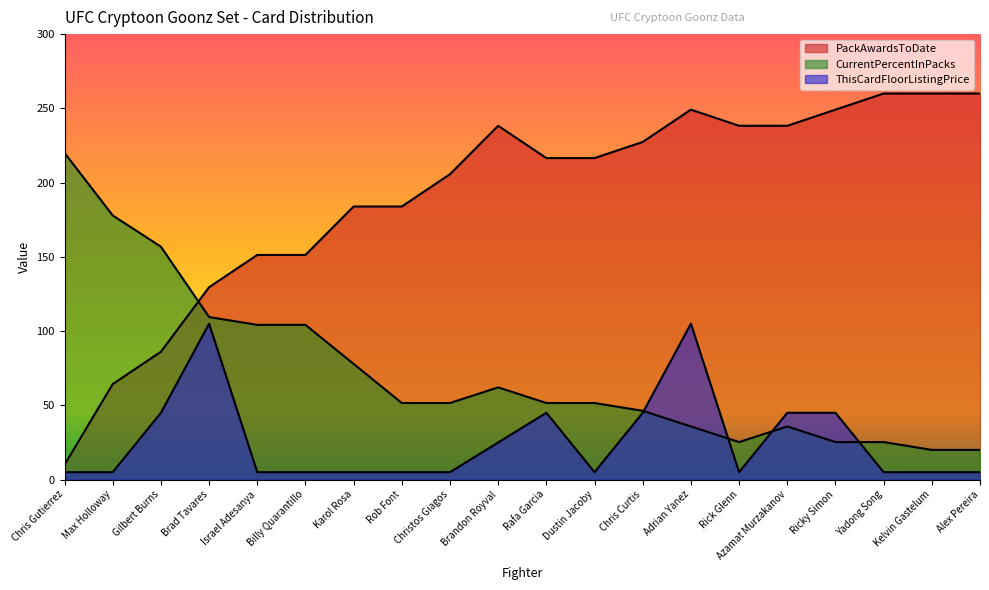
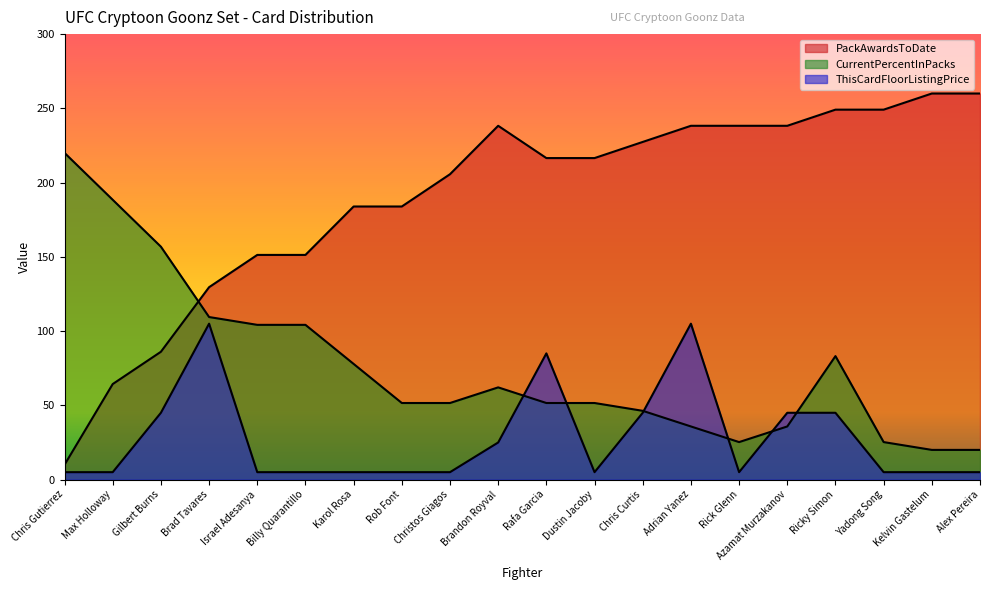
  {
    "PackAwardsToDate": {
      "Chris Gutierrez": 10,
      "Max Holloway": 64,
      "Gilbert Burns": 86,
      "Brad Tavares": 130,
      "Israel Adesanya": 151,
      "Billy Quarantillo": 151,
      "Karol Rosa": 184,
      "Rob Font": 184,
      "Christos Giagos": 206,
      "Brandon Royval": 238,
      "Rafa Garcia": 217,
      "Dustin Jacoby": 217,
      "Chris Curtis": 227,
-     "Adrian Yanez": 249,
+     "Adrian Yanez": 238,
      "Rick Glenn": 238,
      "Azamat Murzakanov": 238,
      "Ricky Simon": 249,
-     "Yadong Song": 260,
+     "Yadong Song": 249,
      "Kelvin Gastelum": 260,
      "Alex Pereira": 260
    },
    "CurrentPercentInPacks": {
      "Chris Gutierrez": 220,
-     "Max Holloway": 178,
+     "Max Holloway": 188,
      "Gilbert Burns": 157,
      "Brad Tavares": 109,
      "Israel Adesanya": 104,
      "Billy Quarantillo": 104,
      "Karol Rosa": 78,
      "Rob Font": 52,
      "Christos Giagos": 52,
      "Brandon Royval": 62,
      "Rafa Garcia": 52,
      "Dustin Jacoby": 52,
      "Adrian Yanez": 36,
      "Rick Glenn": 25,
      "Azamat Murzakanov": 36,
-     "Ricky Simon": 25,
+     "Ricky Simon": 83,
      "Yadong Song": 25,
      "Kelvin Gastelum": 20,
      "Alex Pereira": 20
    },
    "ThisCardFloorListingPrice": {
      "Chris Gutierrez": 5,
      "Max Holloway": 5,
      "Gilbert Burns": 45,
      "Brad Tavares": 105,
      "Israel Adesanya": 5,
      "Billy Quarantillo": 5,
      "Karol Rosa": 5,
      "Rob Font": 5,
      "Christos Giagos": 5,
      "Brandon Royval": 25,
-     "Rafa Garcia": 45,
+     "Rafa Garcia": 85,
      "Dustin Jacoby": 5,
      "Adrian Yanez": 105,
      "Rick Glenn": 5,
      "Azamat Murzakanov": 45,
      "Ricky Simon": 45,
      "Yadong Song": 5,
      "Kelvin Gastelum": 5,
      "Alex Pereira": 5
    }
  }
